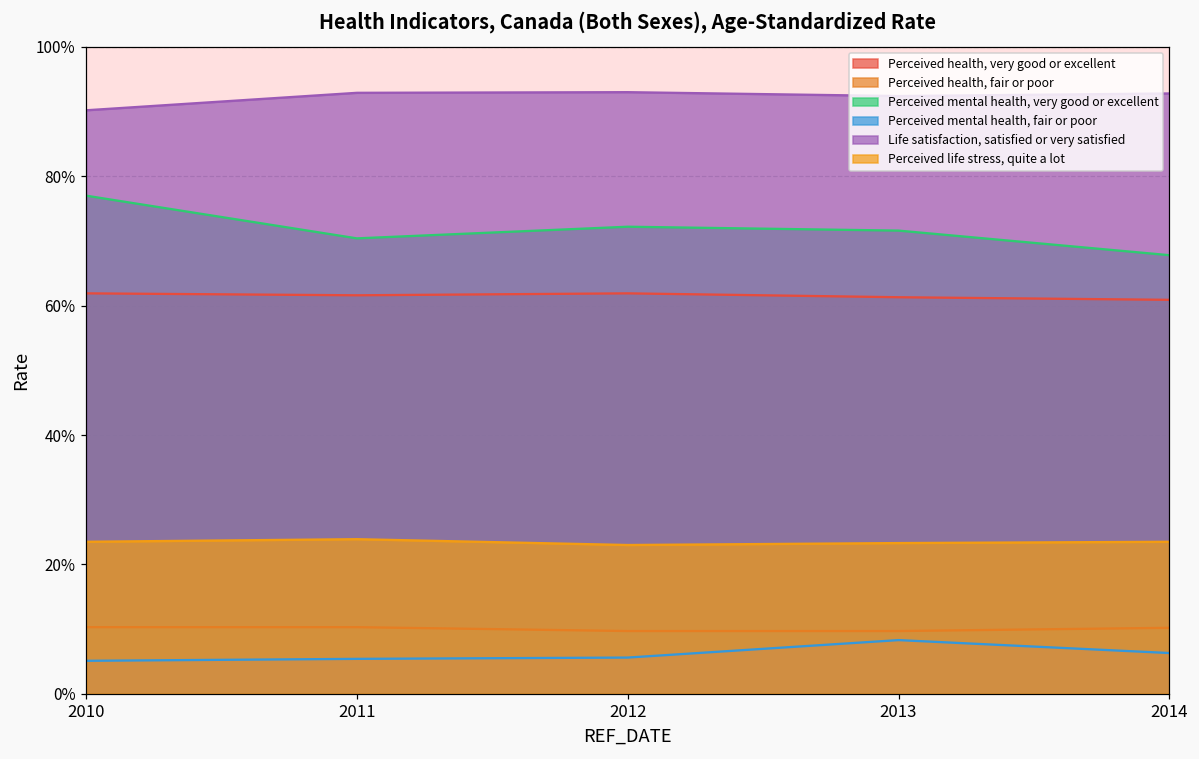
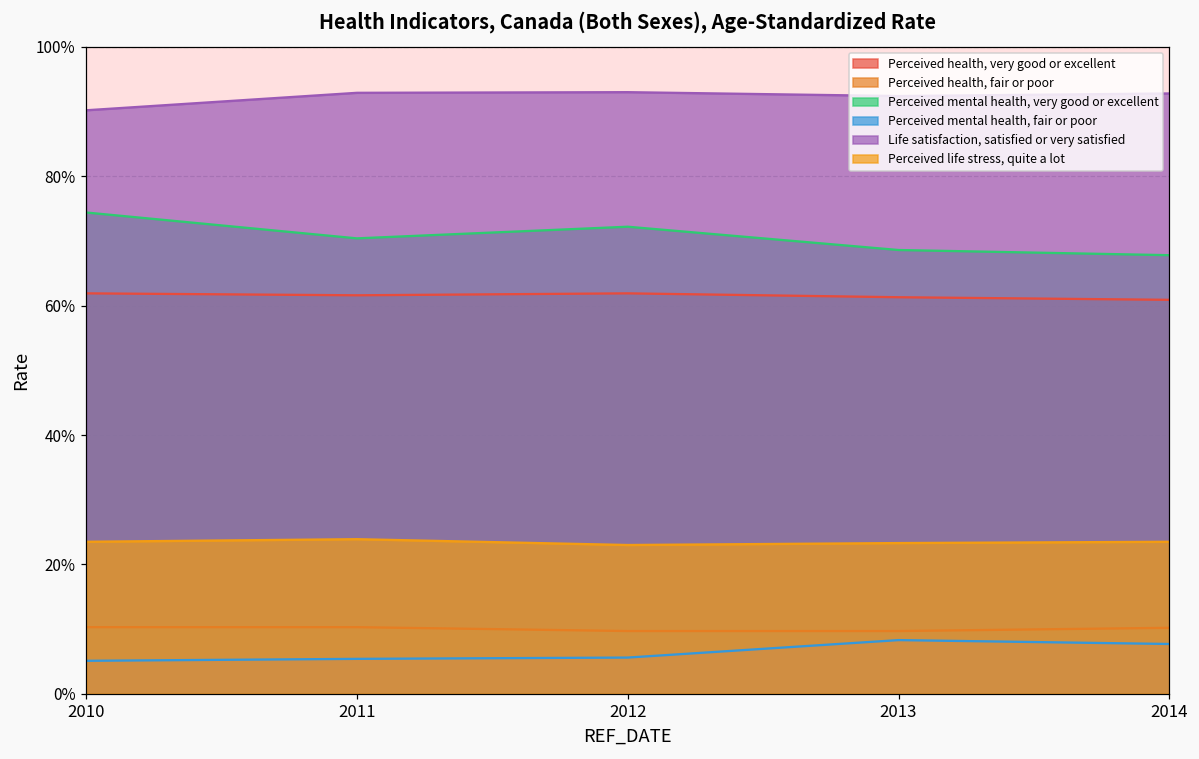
  {
    "Perceived mental health, very good or excellent": {
-     "2010": "77%",
+     "2010": "74%",
      "2011": "70%",
      "2012": "72%",
-     "2013": "72%",
+     "2013": "69%",
      "2014": "68%"
    },
    "Perceived mental health, fair or poor": {
      "2010": "5%",
      "2011": "5%",
      "2012": "6%",
      "2013": "8%",
-     "2014": "6%"
+     "2014": "8%"
    },
    "Life satisfaction, satisfied or very satisfied": {
      "2010": "90%",
      "2011": "93%",
      "2012": "93%",
      "2014": "93%"
    }
  }
